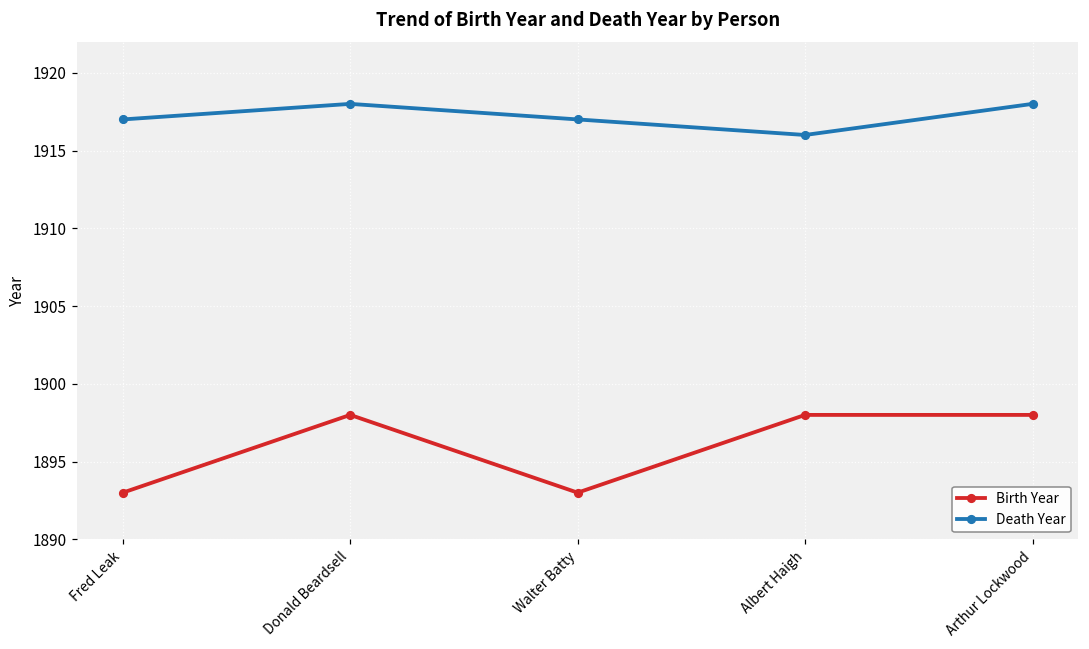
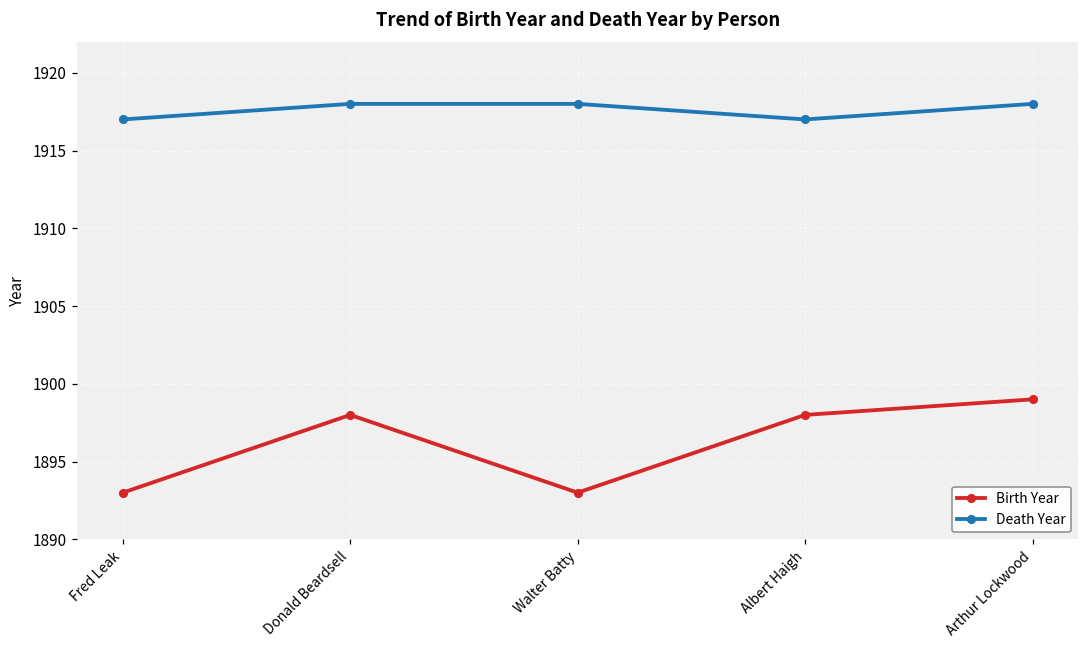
  {
    "Birth Year": {
      "Fred Leak": 1893,
      "Donald Beardsell": 1898,
      "Walter Batty": 1893,
      "Albert Haigh": 1898,
-     "Arthur Lockwood": 1898
+     "Arthur Lockwood": 1899
    },
    "Death Year": {
      "Fred Leak": 1917,
      "Donald Beardsell": 1918,
-     "Walter Batty": 1917,
-     "Albert Haigh": 1916,
+     "Walter Batty": 1918,
+     "Albert Haigh": 1917,
      "Arthur Lockwood": 1918
    }
  }
